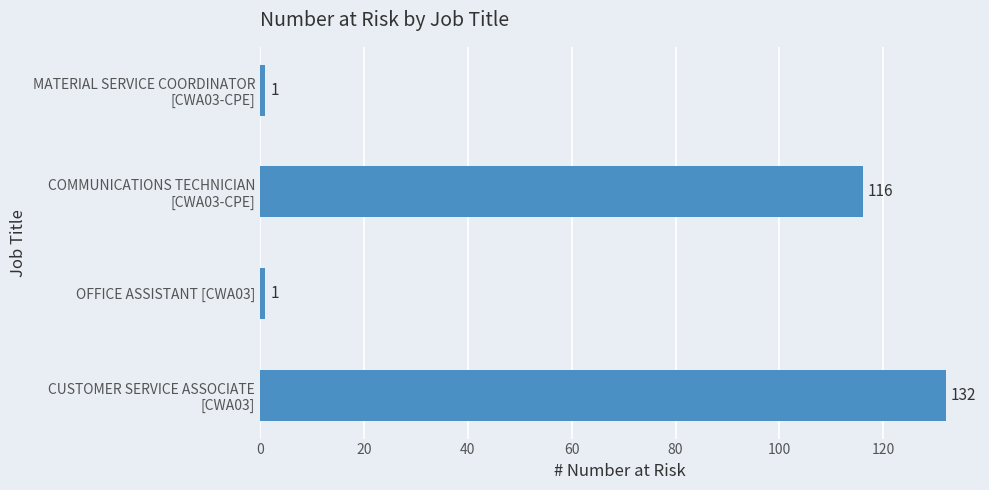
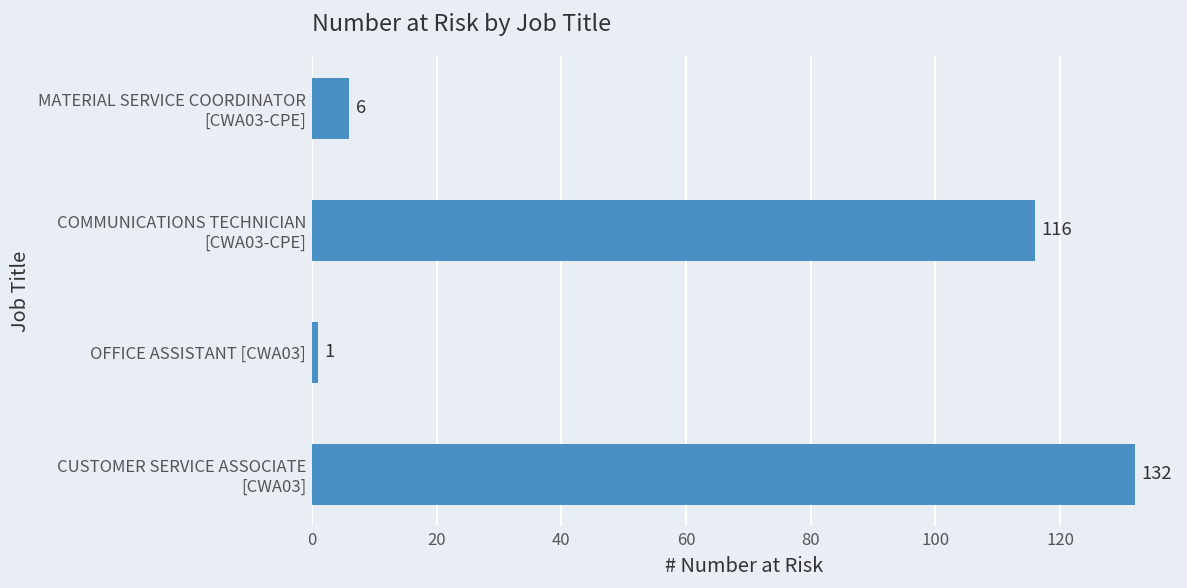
  {
-   "MATERIAL SERVICE COORDINATOR [CWA03-CPE]": 1,
+   "MATERIAL SERVICE COORDINATOR [CWA03-CPE]": 6,
    "COMMUNICATIONS TECHNICIAN [CWA03-CPE]": 116,
    "OFFICE ASSISTANT [CWA03]": 1,
    "CUSTOMER SERVICE ASSOCIATE [CWA03]": 132
  }
